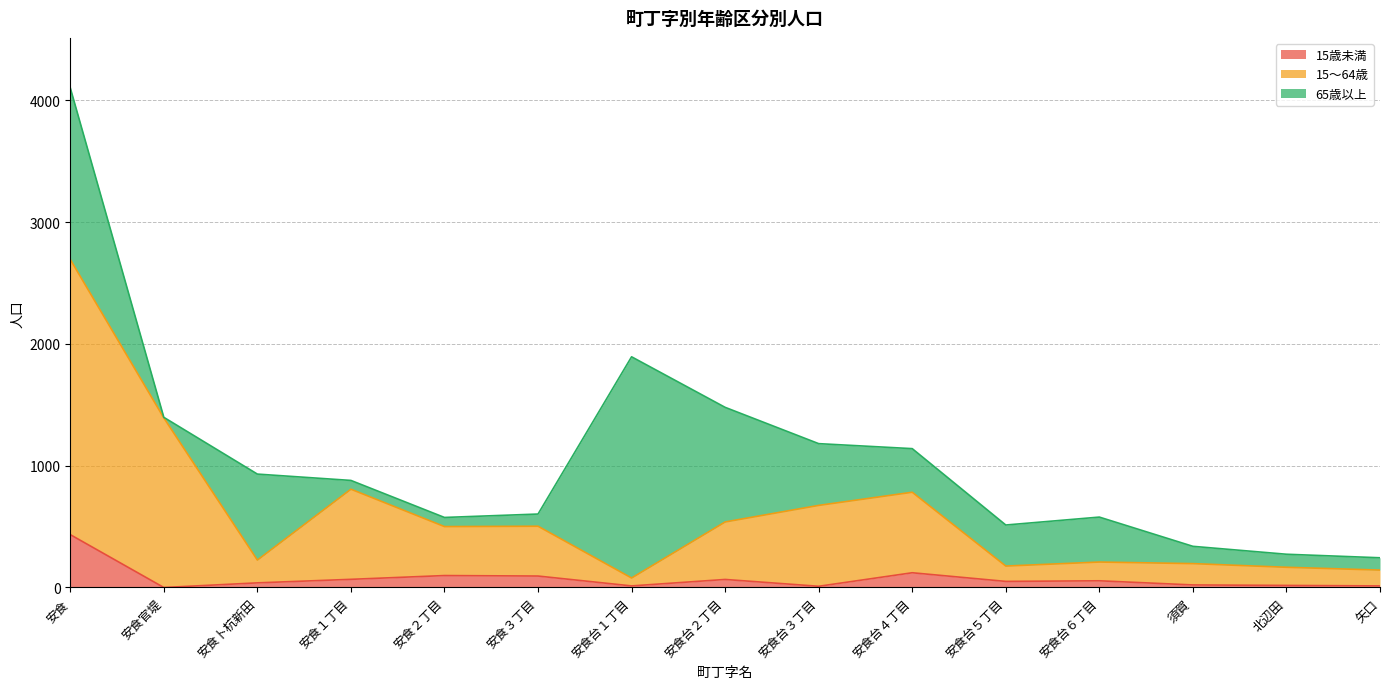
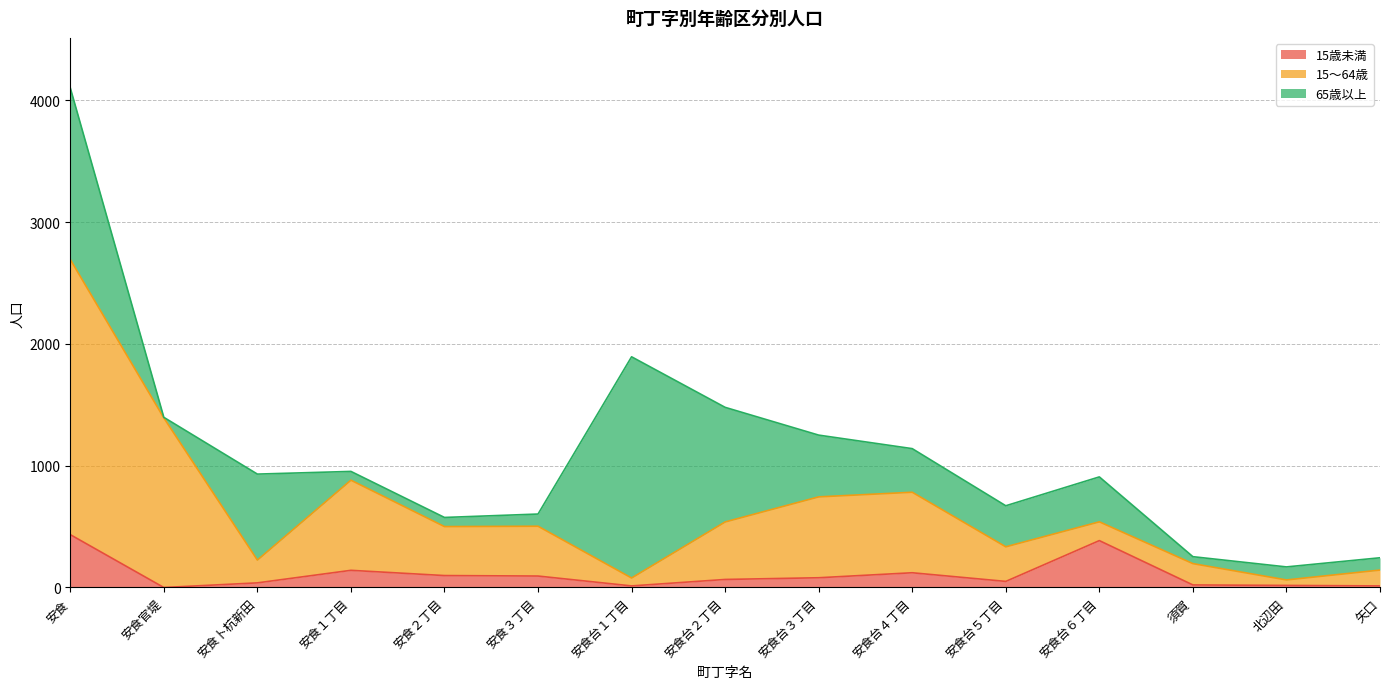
  {
    "15歳未満": {
      "安食": 430,
      "安食官堤": 0,
      "安食卜杭新田": 40,
-     "安食１丁目": 70,
+     "安食１丁目": 140,
      "安食２丁目": 100,
      "安食３丁目": 90,
      "安食台１丁目": 10,
      "安食台２丁目": 70,
-     "安食台３丁目": 10,
+     "安食台３丁目": 80,
      "安食台４丁目": 120,
      "安食台５丁目": 50,
-     "安食台６丁目": 60,
+     "安食台６丁目": 390,
      "須賀": 20,
      "北辺田": 20,
      "矢口": 10
    },
    "15～64歳": {
      "安食": 2260,
      "安食卜杭新田": 190,
      "安食１丁目": 740,
      "安食２丁目": 400,
      "安食３丁目": 410,
      "安食台１丁目": 70,
      "安食台２丁目": 470,
      "安食台３丁目": 660,
      "安食台４丁目": 660,
-     "安食台５丁目": 130,
+     "安食台５丁目": 280,
      "安食台６丁目": 150,
      "須賀": 180,
-     "北辺田": 150,
+     "北辺田": 50,
      "矢口": 130
    },
    "65歳以上": {
      "安食": 1410,
      "安食卜杭新田": 710,
      "安食１丁目": 70,
      "安食２丁目": 80,
      "安食３丁目": 100,
      "安食台１丁目": 1820,
      "安食台２丁目": 940,
      "安食台３丁目": 510,
      "安食台４丁目": 360,
      "安食台５丁目": 340,
      "安食台６丁目": 370,
-     "須賀": 140,
+     "須賀": 60,
      "北辺田": 110,
      "矢口": 100
    }
  }
